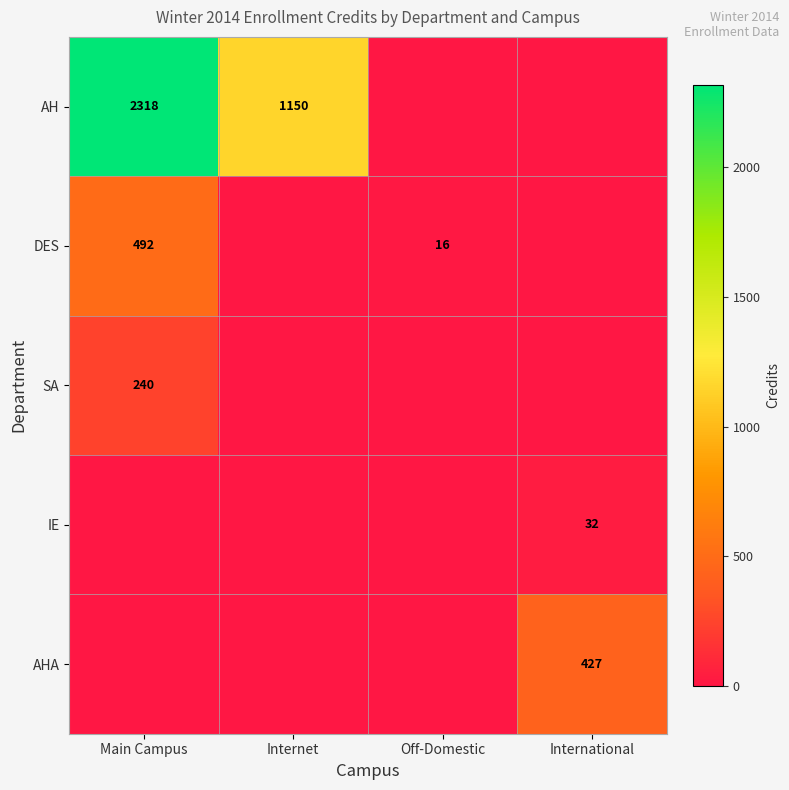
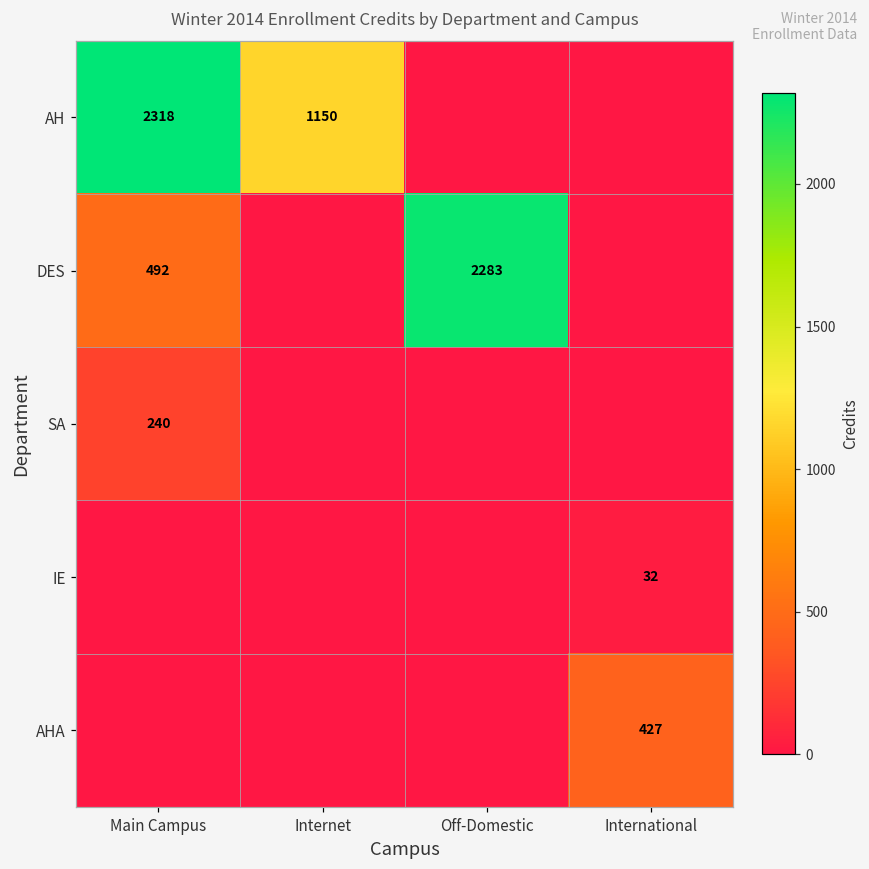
  {
    "AH": {
      "Main Campus": 2318,
      "Internet": 1150
    },
    "DES": {
      "Main Campus": 492,
-     "Off-Domestic": 16
+     "Off-Domestic": 2283
    },
    "SA": {
      "Main Campus": 240
    },
    "IE": {
      "International": 32
    },
    "AHA": {
      "International": 427
    }
  }
